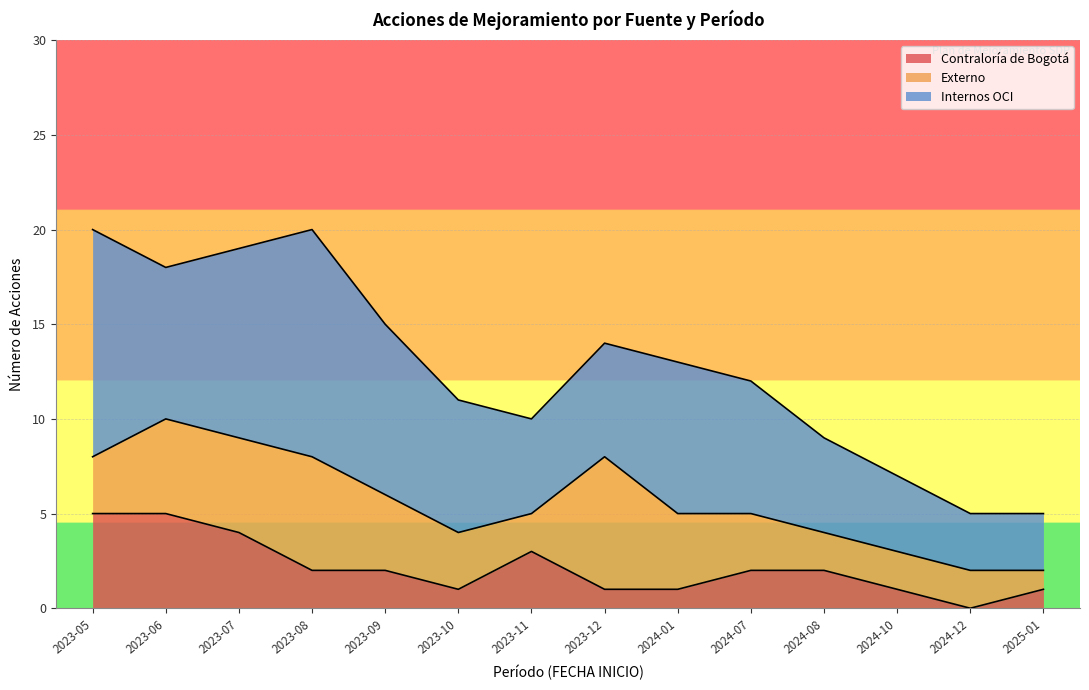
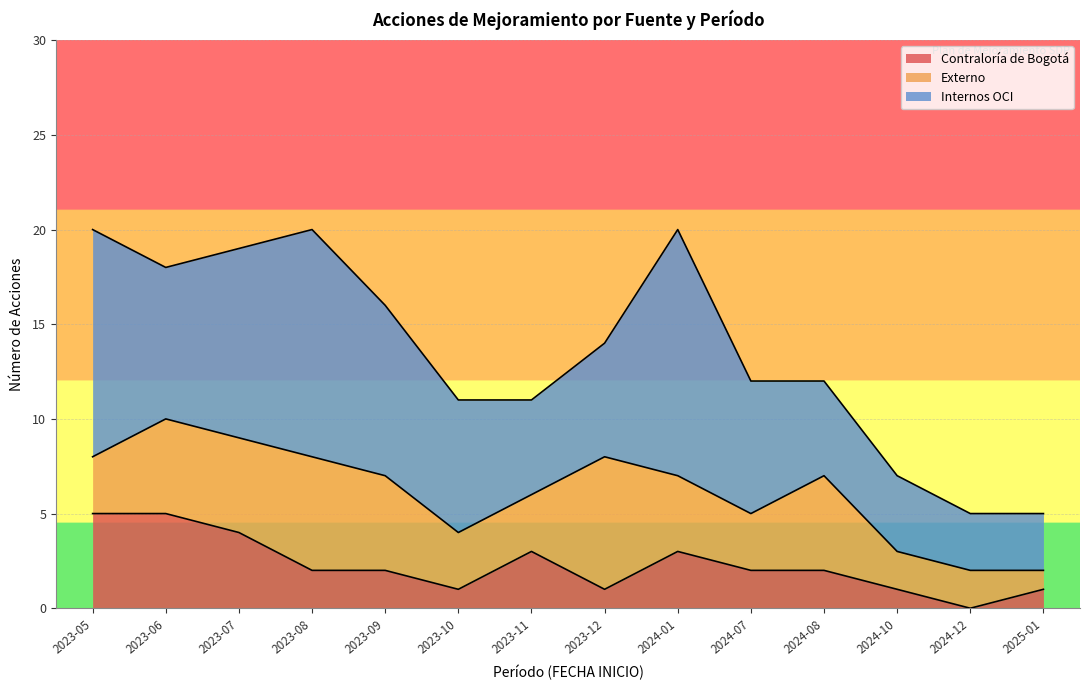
  {
    "Contraloría de Bogotá": {
      "2023-05": 5,
      "2023-06": 5,
      "2023-07": 4,
      "2023-08": 2,
      "2023-09": 2,
      "2023-10": 1,
      "2023-11": 3,
      "2023-12": 1,
-     "2024-01": 1,
+     "2024-01": 3,
      "2024-07": 2,
      "2024-08": 2,
      "2024-10": 1,
      "2024-12": 0,
      "2025-01": 1
    },
    "Externo": {
      "2023-05": 8,
      "2023-06": 10,
      "2023-07": 9,
      "2023-08": 8,
-     "2023-09": 4,
+     "2023-09": 5,
      "2023-10": 4,
-     "2023-11": 2,
+     "2023-11": 3,
      "2023-12": 8,
      "2024-07": 5,
-     "2024-08": 2,
+     "2024-08": 5,
      "2024-10": 3,
      "2024-12": 2,
      "2025-01": 2
    },
    "Internos OCI": {
      "2023-05": 12,
      "2023-06": 8,
      "2023-07": 10,
      "2023-08": 12,
      "2023-09": 9,
      "2023-10": 7,
      "2023-11": 5,
      "2023-12": 6,
-     "2024-01": 8,
+     "2024-01": 13,
      "2024-07": 7,
      "2024-08": 5,
      "2024-10": 4,
      "2024-12": 3,
      "2025-01": 3
    }
  }
